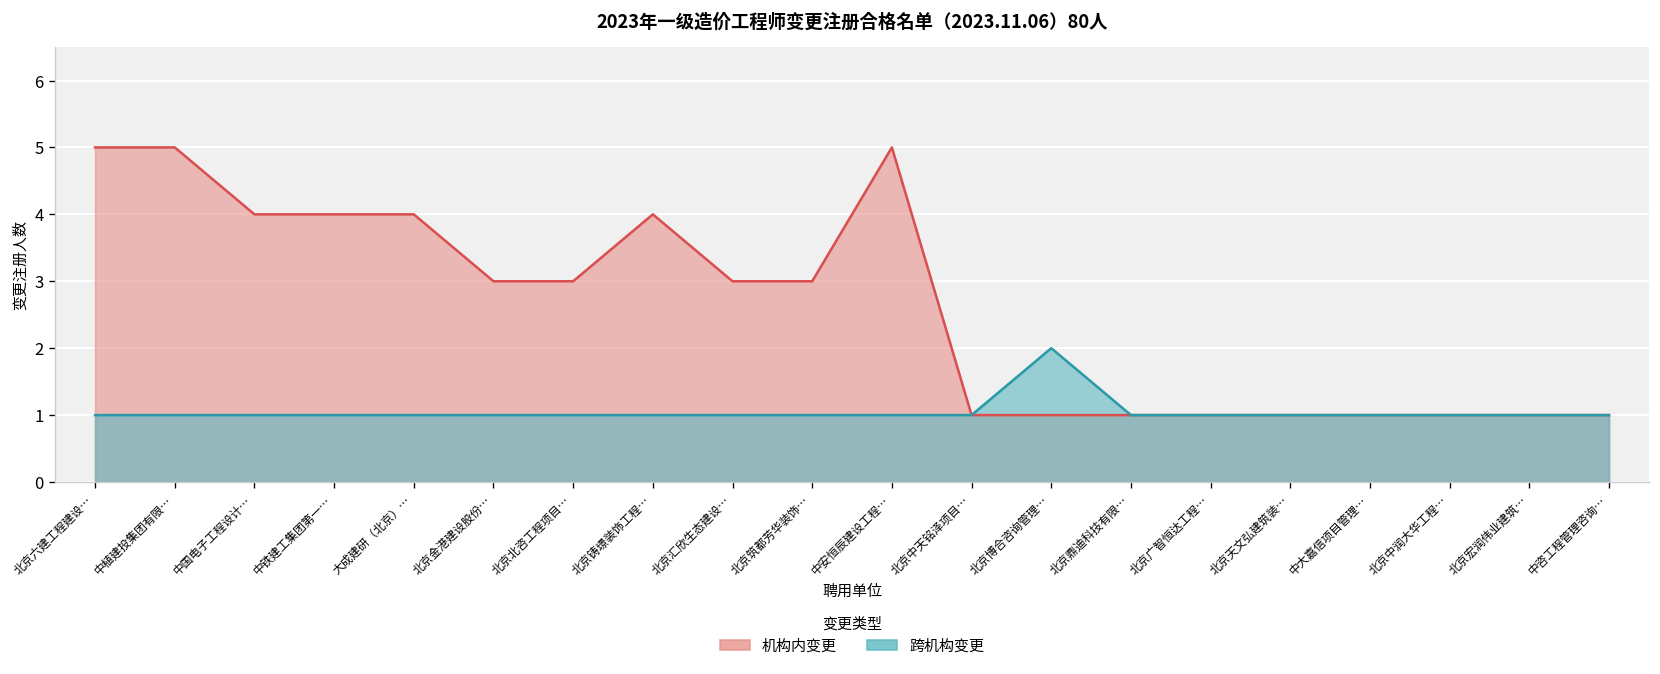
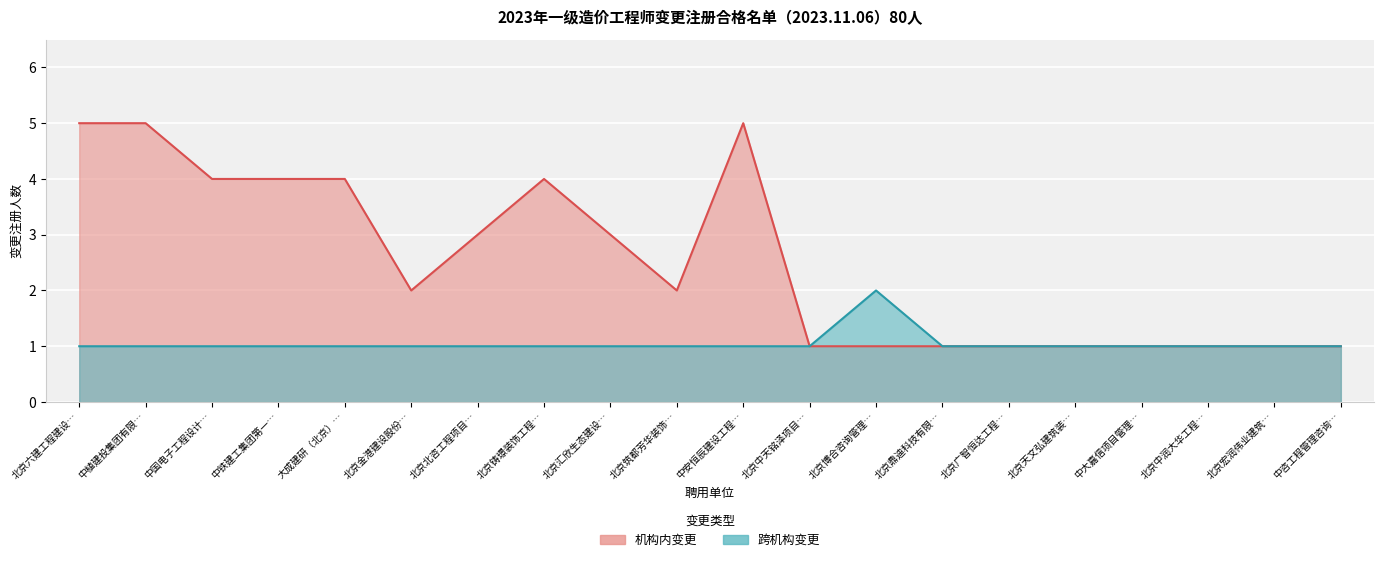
  {
    "机构内变更": {
      "北京六建工程建设…": 5,
      "中植建投集团有限…": 5,
      "中国电子工程设计…": 4,
      "中铁建工集团第一…": 4,
      "大成建研（北京）…": 4,
-     "北京金港建设股份…": 3,
+     "北京金港建设股份…": 2,
      "北京北咨工程项目…": 3,
      "北京铸璟装饰工程…": 4,
      "北京汇欣生态建设…": 3,
-     "北京筑都芳华装饰…": 3,
+     "北京筑都芳华装饰…": 2,
      "中安恒辰建设工程…": 5,
      "北京博合咨询管理…": 1
    },
    "跨机构变更": {
      "北京六建工程建设…": 1,
      "中植建投集团有限…": 1,
      "中国电子工程设计…": 1,
      "中铁建工集团第一…": 1,
      "大成建研（北京）…": 1,
      "北京金港建设股份…": 1,
      "北京北咨工程项目…": 1,
      "北京铸璟装饰工程…": 1,
      "北京汇欣生态建设…": 1,
      "北京筑都芳华装饰…": 1,
      "中安恒辰建设工程…": 1,
      "北京博合咨询管理…": 2
    }
  }
